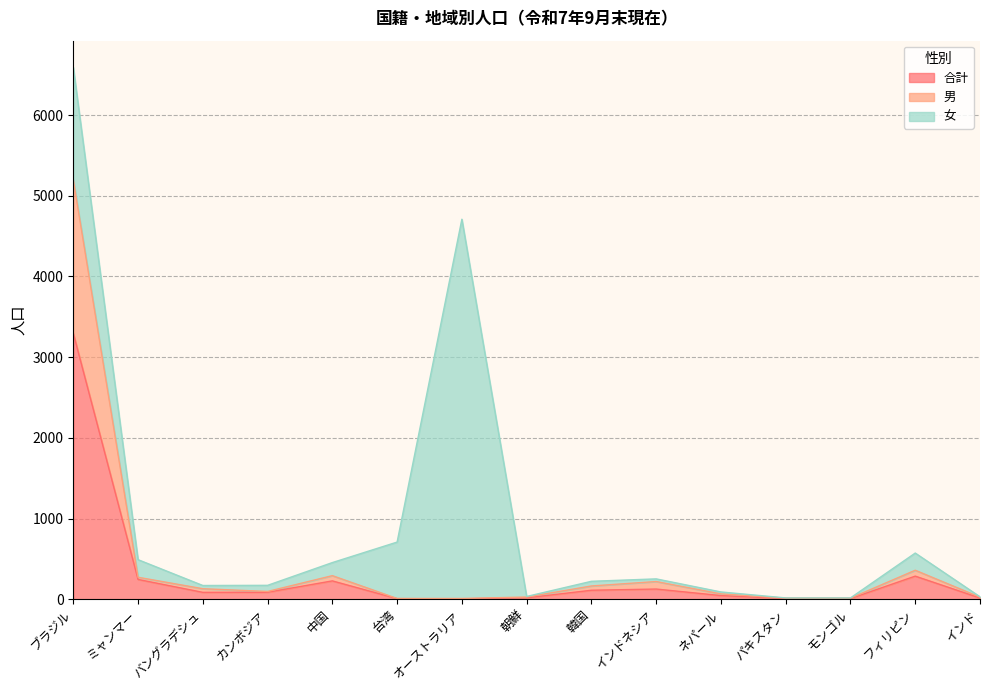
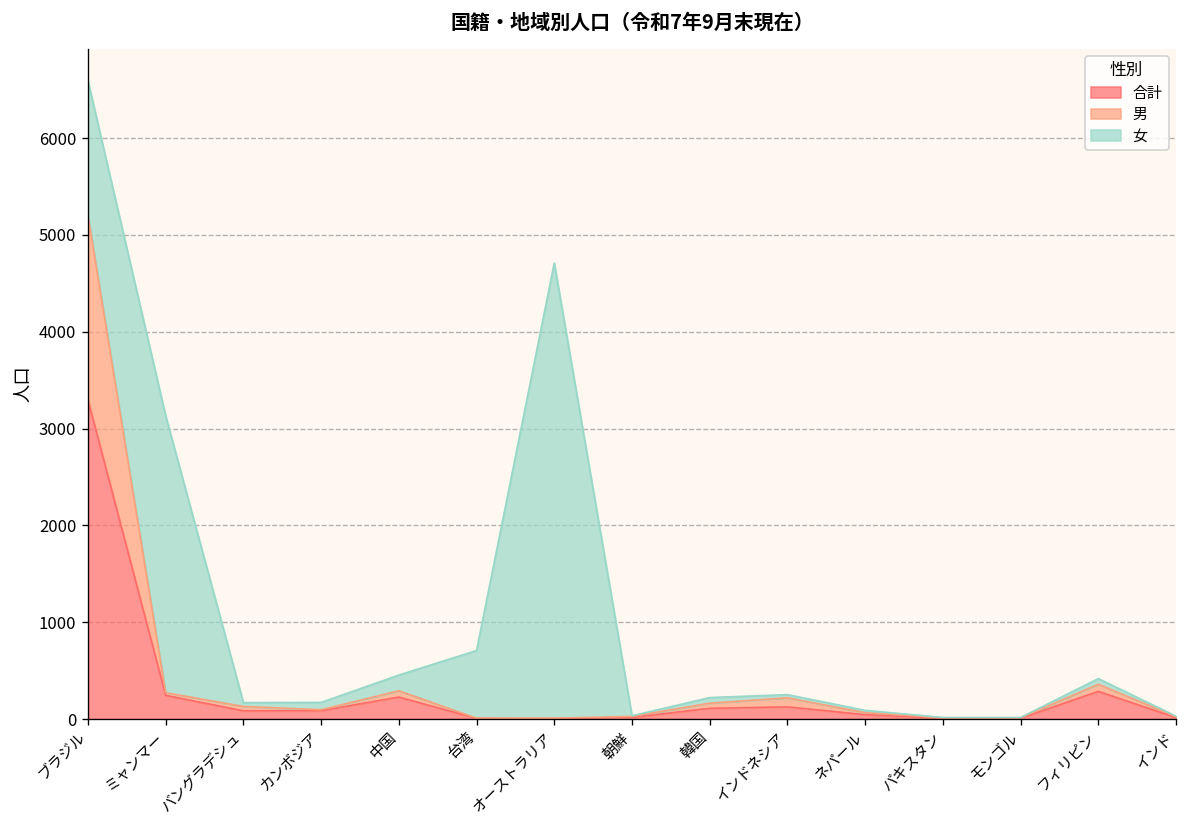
  {
    "女": {
      "ブラジル": 1400,
-     "ミャンマー": 200,
+     "ミャンマー": 2900,
      "バングラデシュ": 0,
      "カンボジア": 100,
      "中国": 200,
      "台湾": 700,
      "オーストラリア": 4700,
      "韓国": 100,
      "インドネシア": 0,
-     "フィリピン": 200
+     "フィリピン": 100
    }
  }
